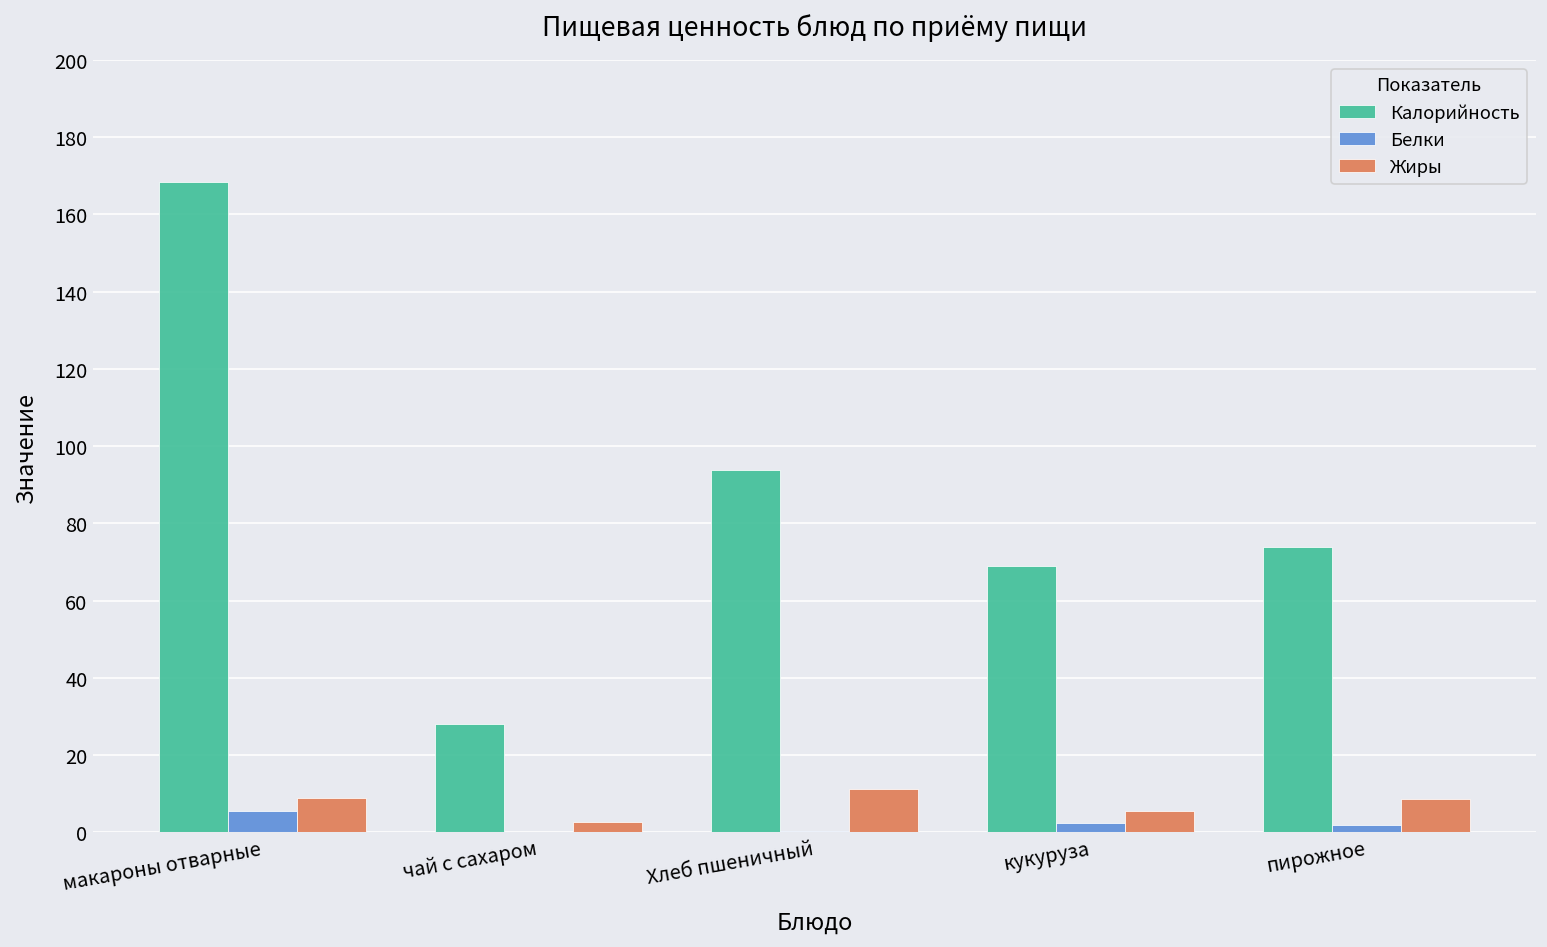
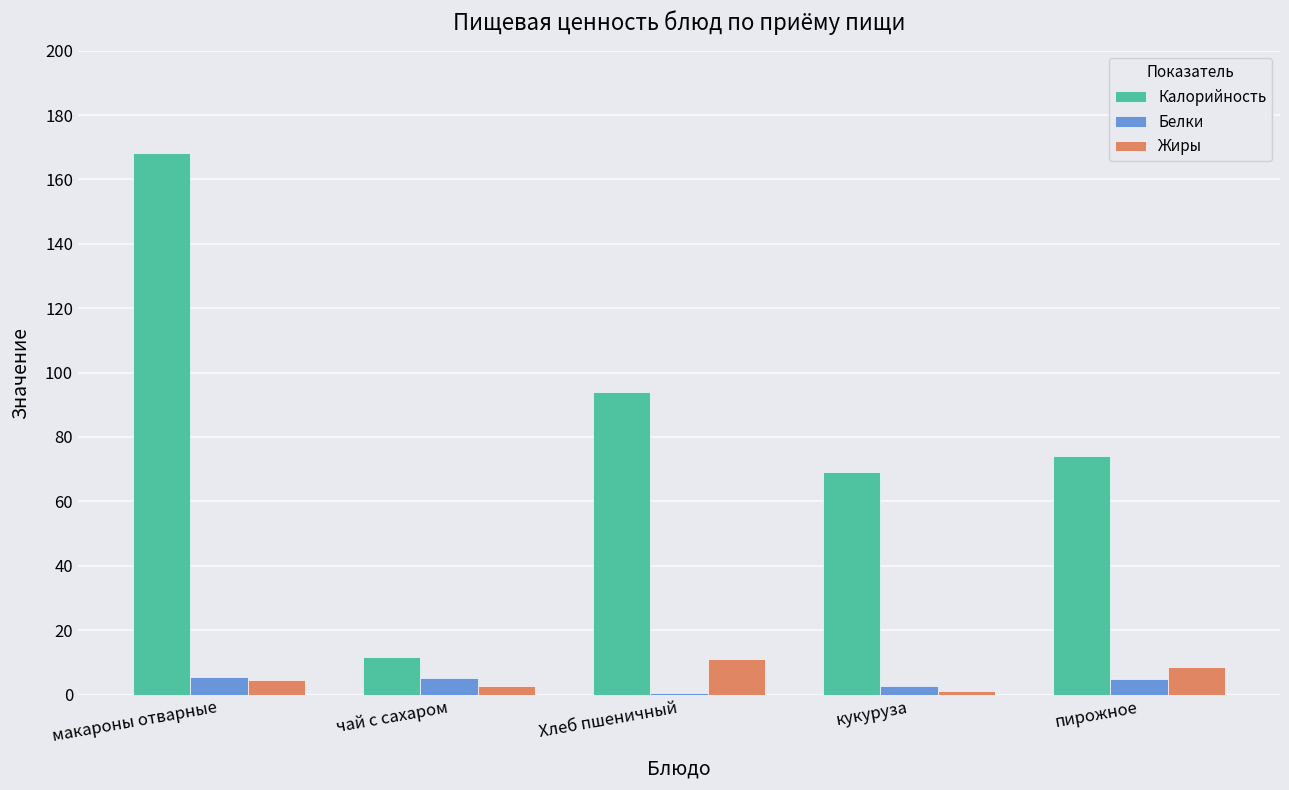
  {
    "Калорийность": {
      "макароны отварные": 168,
-     "чай с сахаром": 28,
+     "чай с сахаром": 12,
      "Хлеб пшеничный": 94,
      "кукуруза": 69,
      "пирожное": 74
    },
    "Белки": {
      "макароны отварные": 6,
-     "чай с сахаром": 0,
+     "чай с сахаром": 5,
      "кукуруза": 3,
-     "пирожное": 2
+     "пирожное": 5
    },
    "Жиры": {
-     "макароны отварные": 9,
+     "макароны отварные": 5,
      "чай с сахаром": 3,
      "Хлеб пшеничный": 11,
-     "кукуруза": 6,
+     "кукуруза": 1,
      "пирожное": 9
    }
  }
